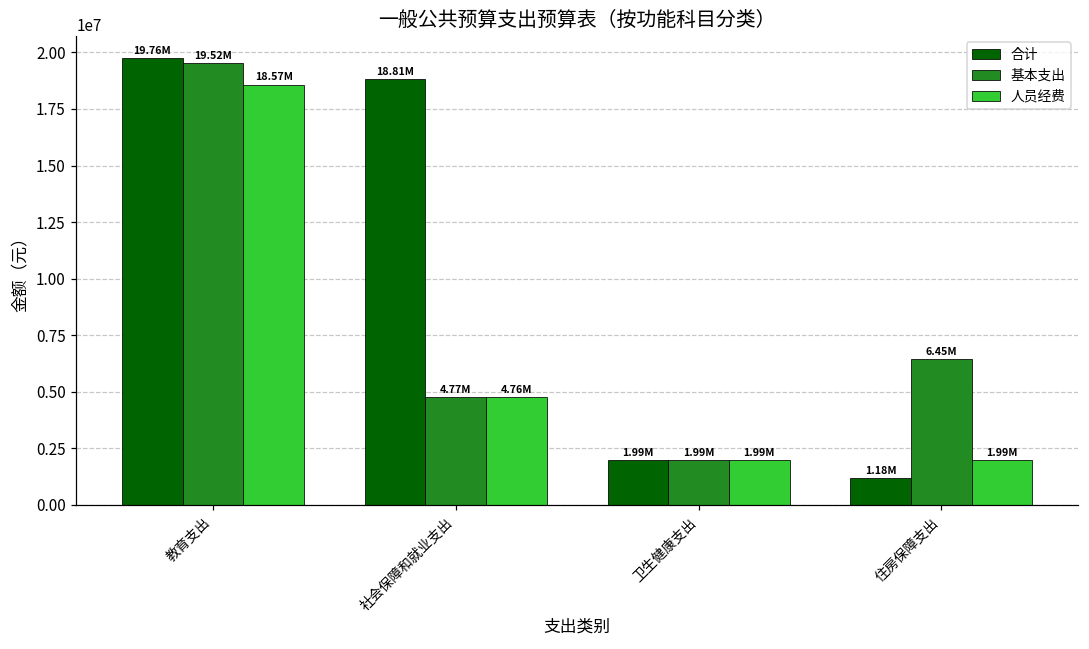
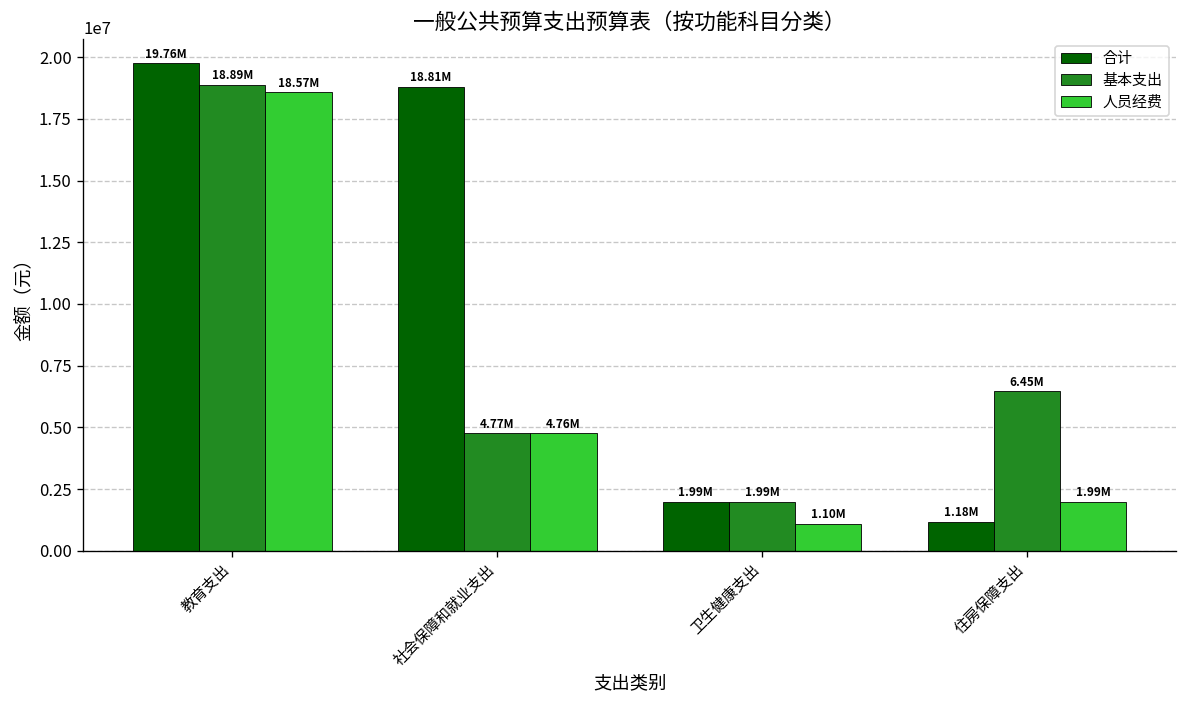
  {
    "合计": {
      "教育支出": "19.76M",
      "社会保障和就业支出": "18.81M",
      "卫生健康支出": "1.99M",
      "住房保障支出": "1.18M"
    },
    "基本支出": {
-     "教育支出": "19.52M",
+     "教育支出": "18.89M",
      "社会保障和就业支出": "4.77M",
      "卫生健康支出": "1.99M",
      "住房保障支出": "6.45M"
    },
    "人员经费": {
      "教育支出": "18.57M",
      "社会保障和就业支出": "4.76M",
-     "卫生健康支出": "1.99M",
+     "卫生健康支出": "1.10M",
      "住房保障支出": "1.99M"
    }
  }
